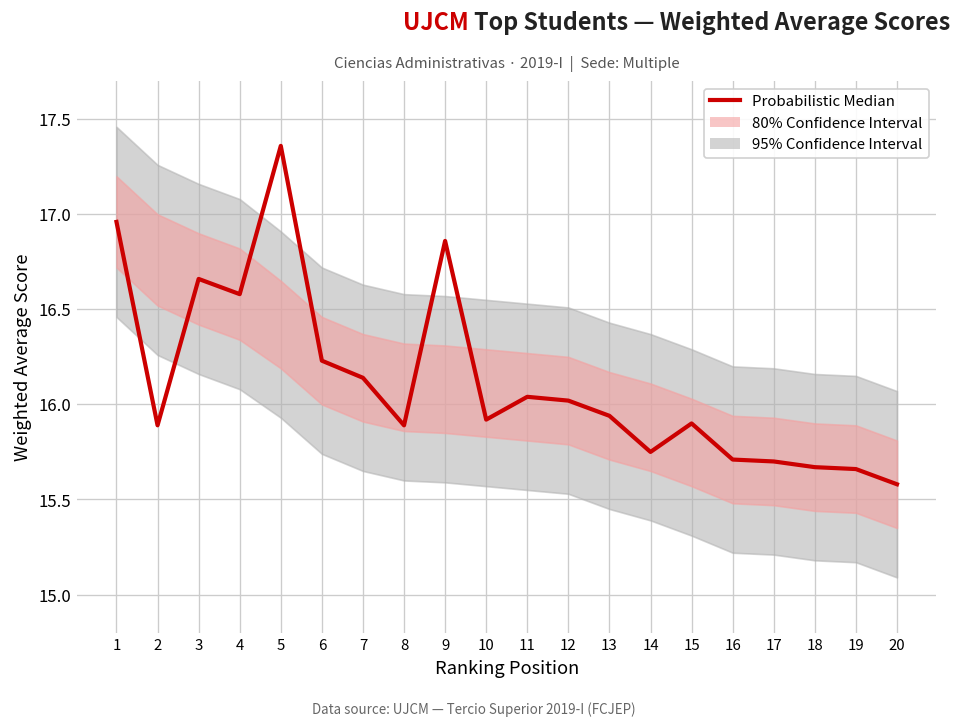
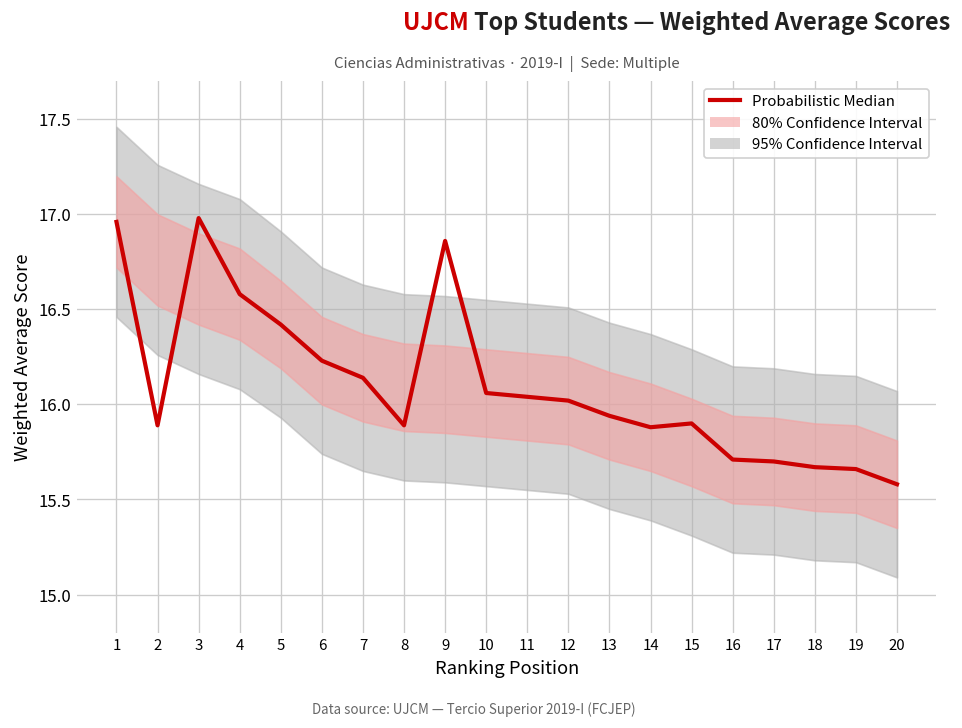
  {
    "Probabilistic Median": {
      "1": 16.96,
      "2": 15.89,
-     "3": 16.66,
+     "3": 16.98,
      "4": 16.58,
-     "5": 17.36,
+     "5": 16.42,
      "6": 16.23,
      "7": 16.14,
      "8": 15.89,
      "9": 16.86,
-     "10": 15.92,
+     "10": 16.06,
      "11": 16.04,
      "12": 16.02,
      "13": 15.94,
-     "14": 15.75,
+     "14": 15.88,
      "15": 15.90,
      "16": 15.71,
      "17": 15.70,
      "18": 15.67,
      "19": 15.66,
      "20": 15.58
    }
  }
